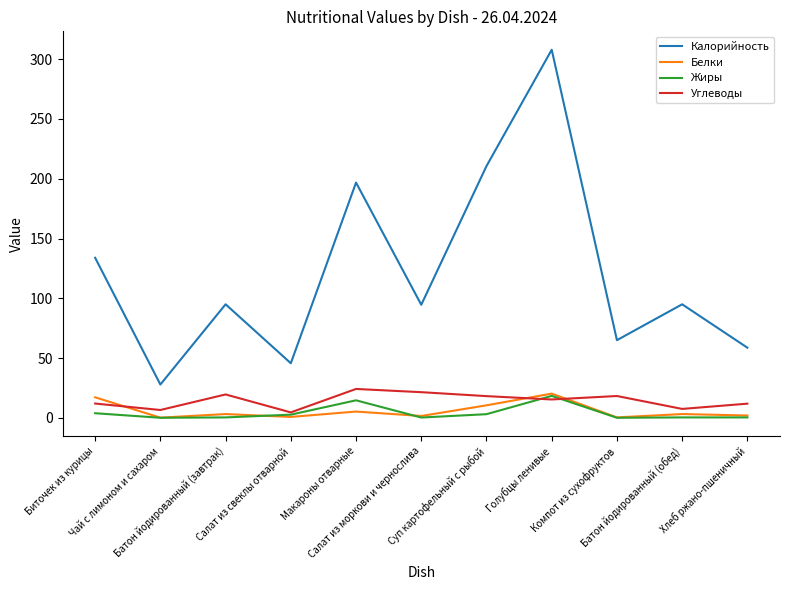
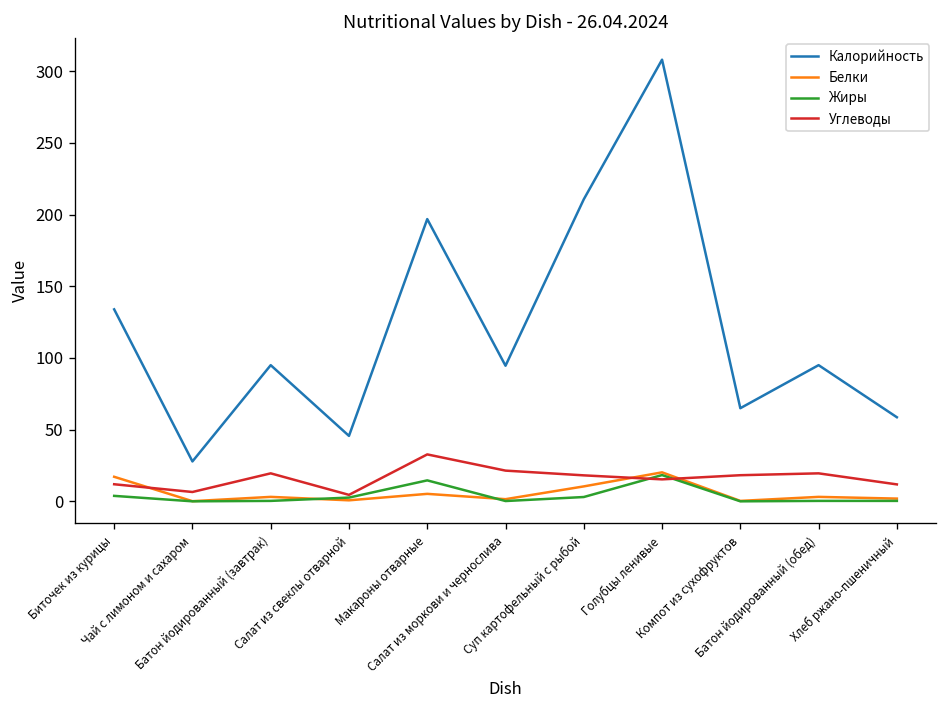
  {
    "Калорийность": {
      "Биточек из курицы": 134,
      "Чай с лимоном и сахаром": 28,
      "Батон йодированный (завтрак)": 95,
      "Салат из свеклы отварной": 46,
      "Макароны отварные": 197,
      "Салат из моркови и чернослива": 95,
      "Суп картофельный с рыбой": 211,
      "Голубцы ленивые": 308,
      "Компот из сухофруктов": 65,
      "Батон йодированный (обед)": 95,
      "Хлеб ржано-пшеничный": 59
    },
    "Белки": {
      "Биточек из курицы": 17,
      "Батон йодированный (завтрак)": 3,
      "Макароны отварные": 5,
      "Суп картофельный с рыбой": 11,
      "Батон йодированный (обед)": 3
    },
    "Жиры": {
      "Биточек из курицы": 4,
      "Батон йодированный (завтрак)": 0,
      "Макароны отварные": 15,
      "Суп картофельный с рыбой": 3,
      "Батон йодированный (обед)": 0
    },
    "Углеводы": {
      "Биточек из курицы": 12,
      "Чай с лимоном и сахаром": 7,
      "Батон йодированный (завтрак)": 20,
-     "Макароны отварные": 24,
+     "Макароны отварные": 33,
      "Салат из моркови и чернослива": 22,
      "Суп картофельный с рыбой": 18,
      "Голубцы ленивые": 15,
      "Компот из сухофруктов": 18,
-     "Батон йодированный (обед)": 8,
+     "Батон йодированный (обед)": 20,
      "Хлеб ржано-пшеничный": 12
    }
  }
